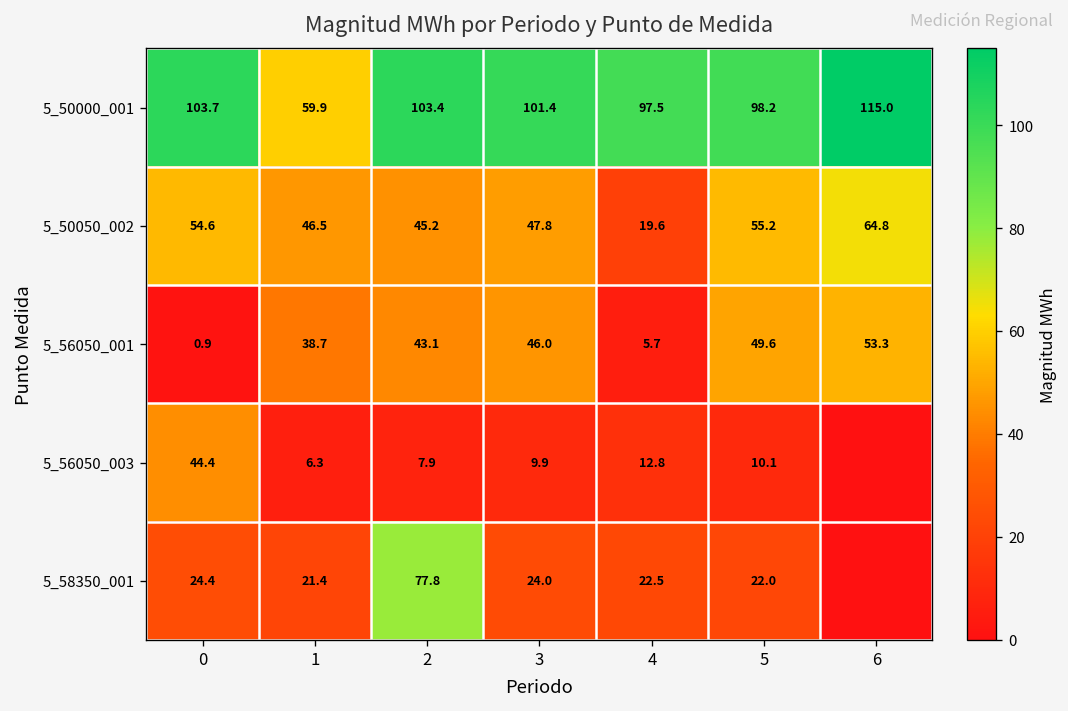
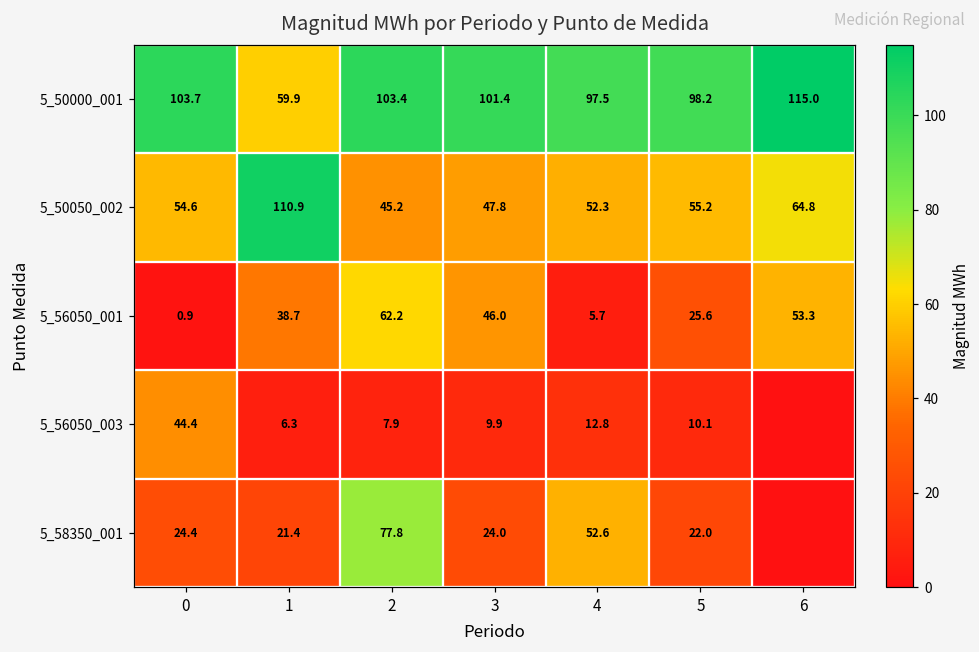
  {
    "5_50000_001": {
      "0": 103.7,
      "1": 59.9,
      "2": 103.4,
      "3": 101.4,
      "4": 97.5,
      "5": 98.2,
      "6": 115.0
    },
    "5_50050_002": {
      "0": 54.6,
-     "1": 46.5,
+     "1": 110.9,
      "2": 45.2,
      "3": 47.8,
-     "4": 19.6,
+     "4": 52.3,
      "5": 55.2,
      "6": 64.8
    },
    "5_56050_001": {
      "0": 0.9,
      "1": 38.7,
-     "2": 43.1,
+     "2": 62.2,
      "3": 46.0,
      "4": 5.7,
-     "5": 49.6,
+     "5": 25.6,
      "6": 53.3
    },
    "5_56050_003": {
      "0": 44.4,
      "1": 6.3,
      "2": 7.9,
      "3": 9.9,
      "4": 12.8,
      "5": 10.1
    },
    "5_58350_001": {
      "0": 24.4,
      "1": 21.4,
      "2": 77.8,
      "3": 24.0,
-     "4": 22.5,
+     "4": 52.6,
      "5": 22.0
    }
  }
